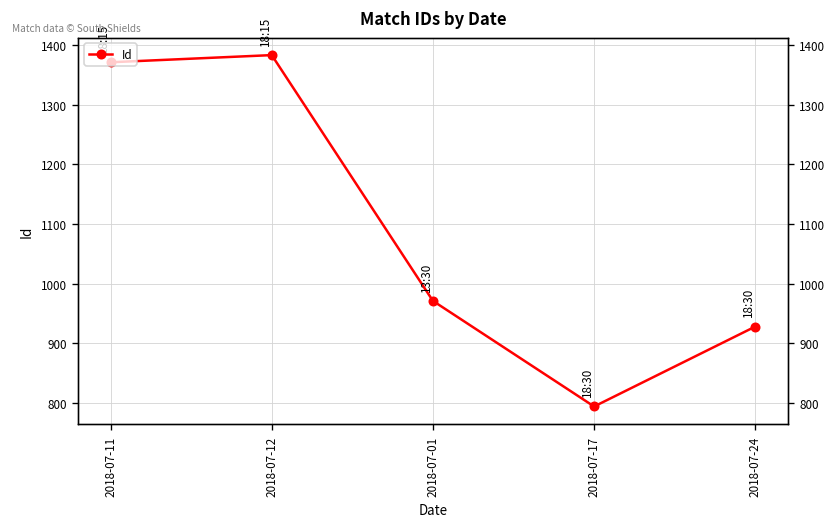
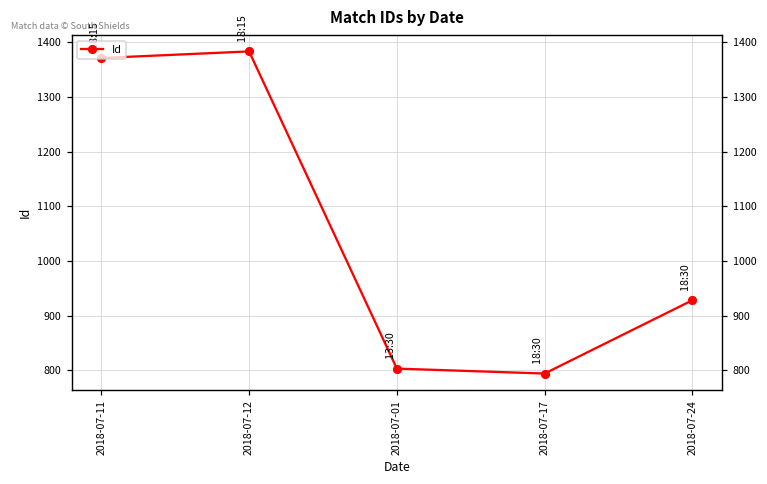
  {
-   "2018-07-01": 970
+   "2018-07-01": 800
  }
